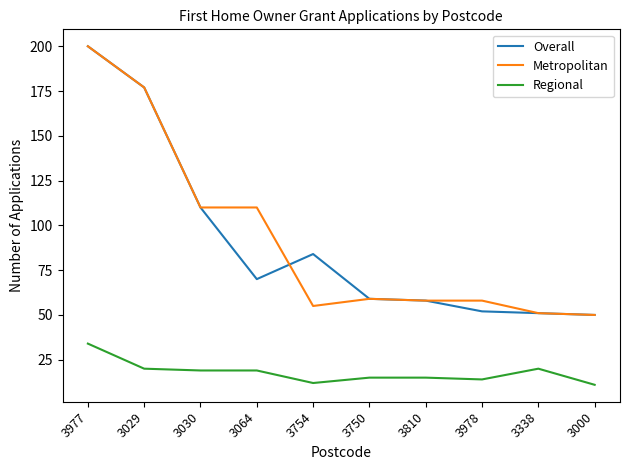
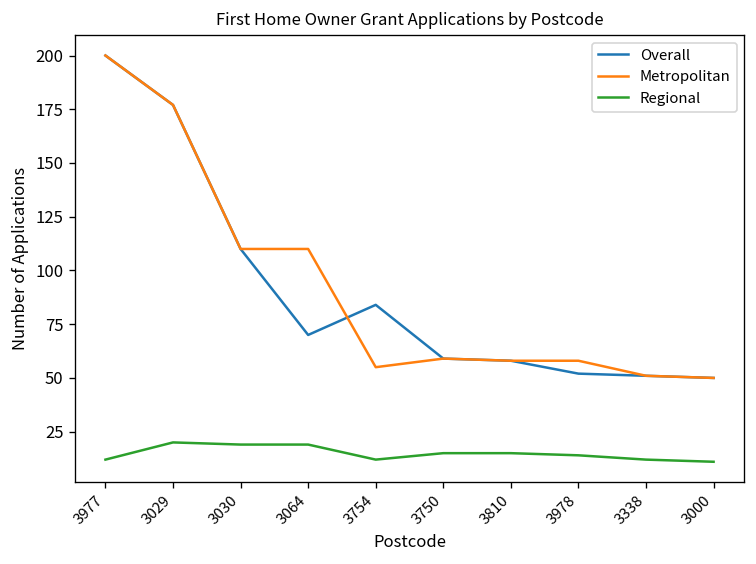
  {
    "Overall": {
      "3064": 70,
      "3754": 84,
      "3978": 52
    },
    "Metropolitan": {
      "3064": 110,
      "3754": 55,
      "3978": 58
    },
    "Regional": {
-     "3977": 34,
+     "3977": 12,
      "3029": 20,
      "3030": 19,
      "3064": 19,
      "3754": 12,
      "3750": 15,
      "3810": 15,
      "3978": 14,
-     "3338": 20,
+     "3338": 12,
      "3000": 11
    }
  }
